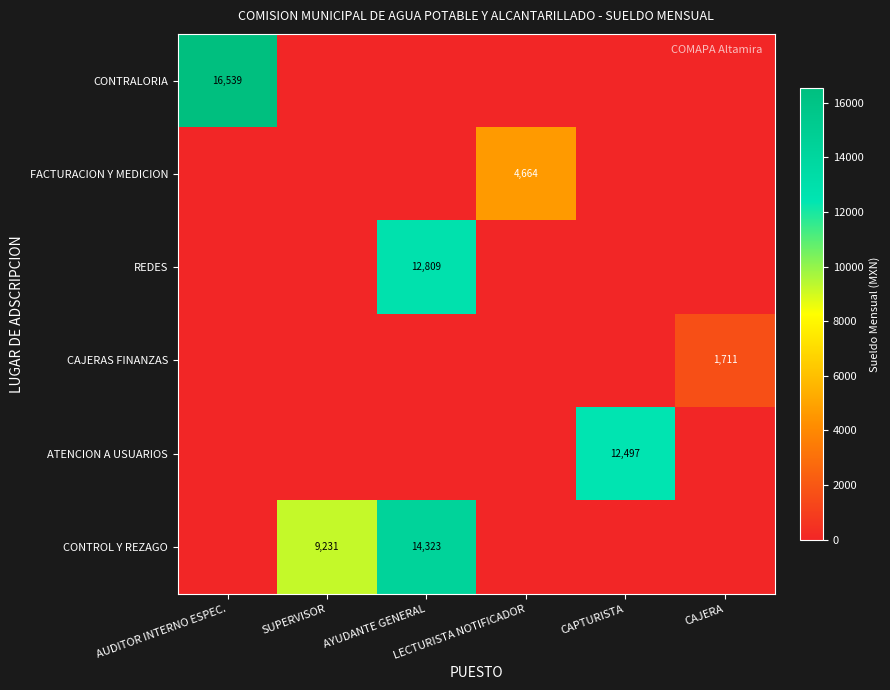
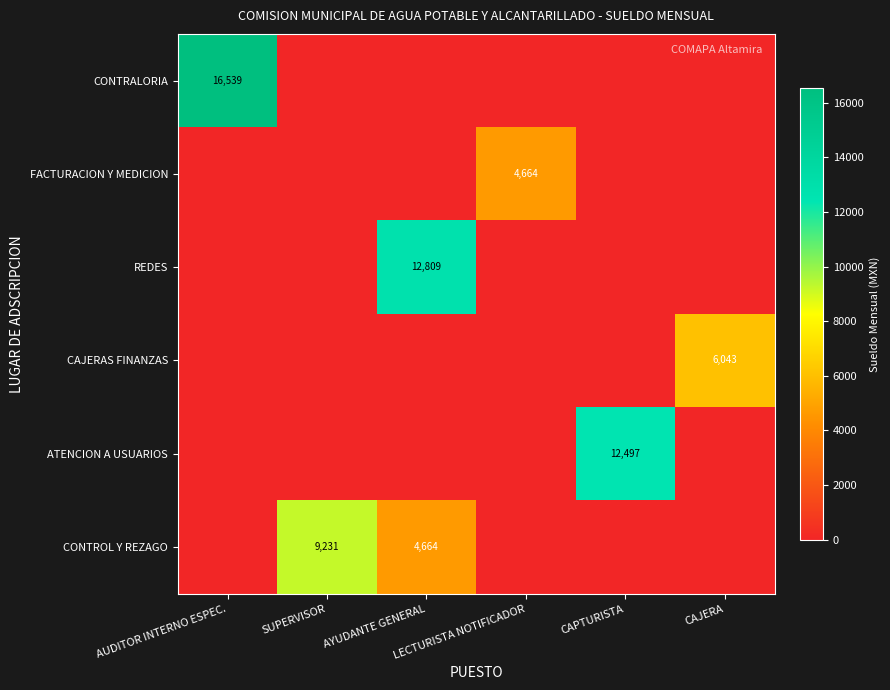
  {
    "CONTRALORIA": {
      "AUDITOR INTERNO ESPEC.": "16,539"
    },
    "FACTURACION Y MEDICION": {
      "LECTURISTA NOTIFICADOR": "4,664"
    },
    "REDES": {
      "AYUDANTE GENERAL": "12,809"
    },
    "CAJERAS FINANZAS": {
-     "CAJERA": "1,711"
+     "CAJERA": "6,043"
    },
    "ATENCION A USUARIOS": {
      "CAPTURISTA": "12,497"
    },
    "CONTROL Y REZAGO": {
      "SUPERVISOR": "9,231",
-     "AYUDANTE GENERAL": "14,323"
+     "AYUDANTE GENERAL": "4,664"
    }
  }
